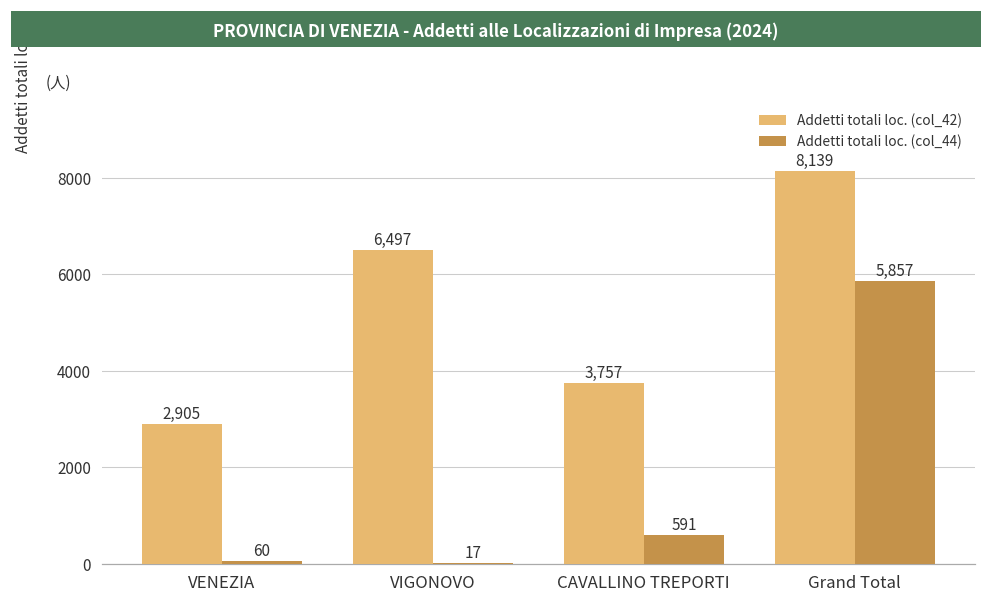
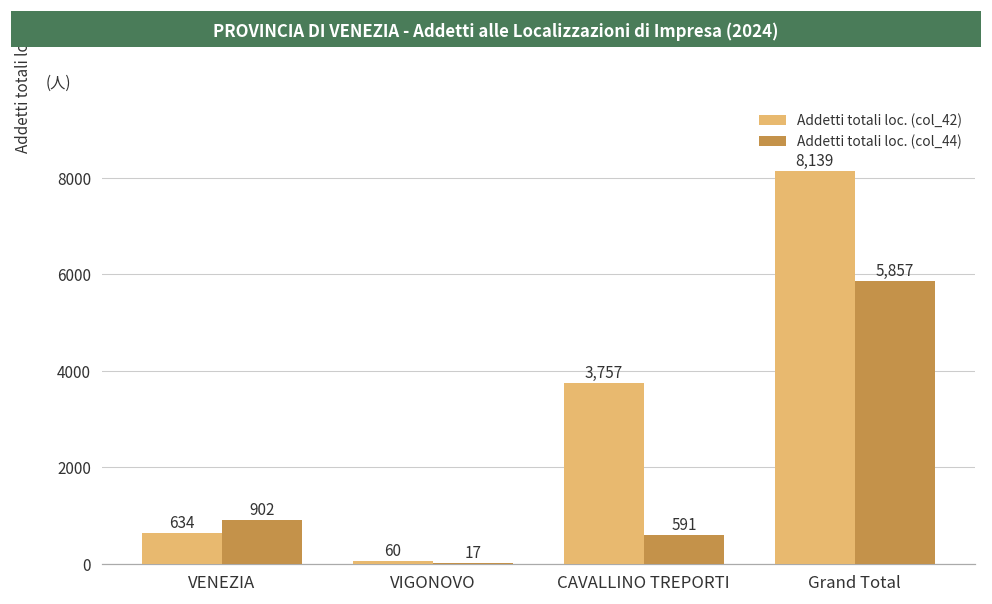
  {
    "Addetti totali loc. (col_42)": {
-     "VENEZIA": "2,905",
-     "VIGONOVO": "6,497",
+     "VENEZIA": "634",
+     "VIGONOVO": "60",
      "CAVALLINO TREPORTI": "3,757",
      "Grand Total": "8,139"
    },
    "Addetti totali loc. (col_44)": {
-     "VENEZIA": "60",
+     "VENEZIA": "902",
      "VIGONOVO": "17",
      "CAVALLINO TREPORTI": "591",
      "Grand Total": "5,857"
    }
  }
